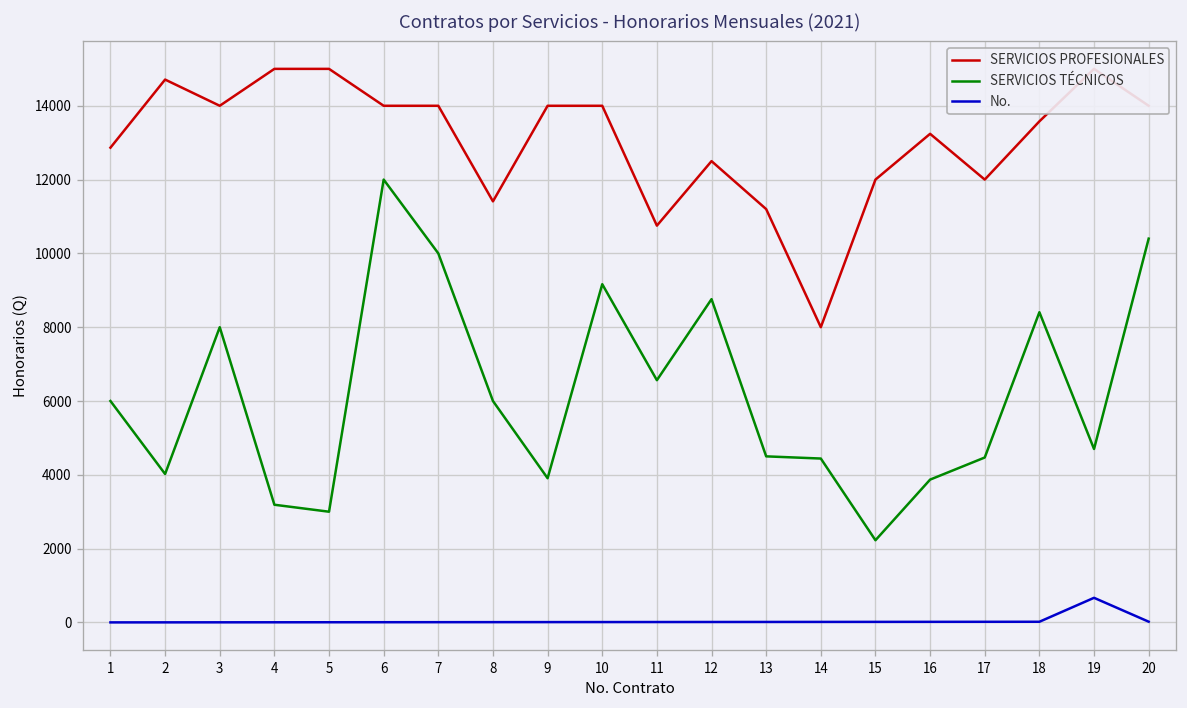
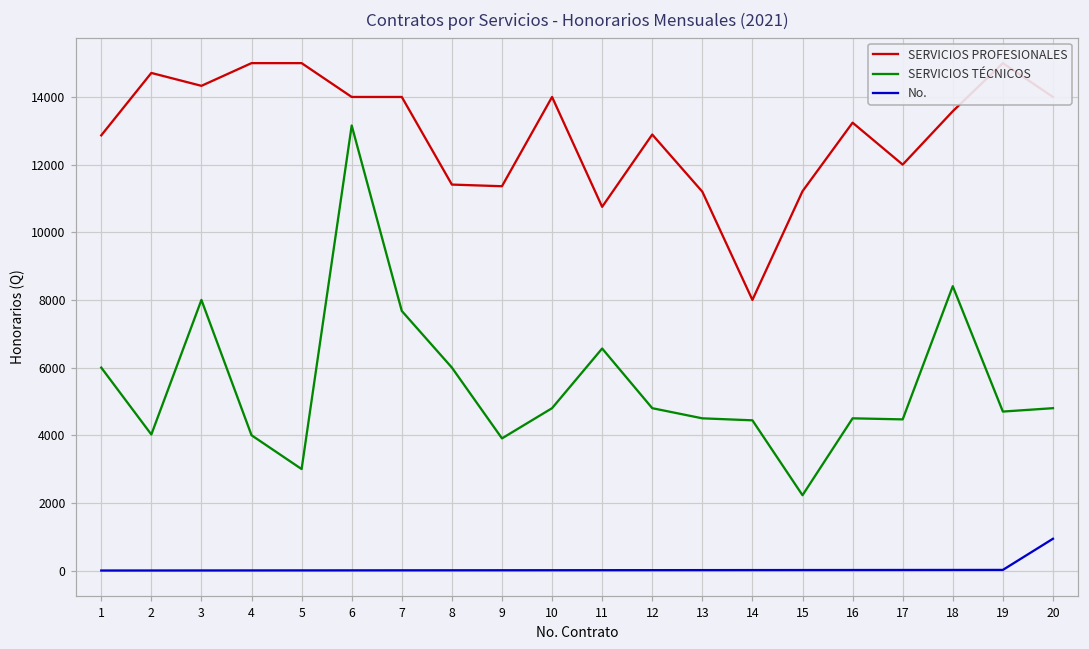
  {
    "SERVICIOS PROFESIONALES": {
      "1": 12900,
      "2": 14700,
-     "3": 14000,
+     "3": 14300,
      "4": 15000,
      "5": 15000,
      "6": 14000,
      "7": 14000,
      "8": 11400,
-     "9": 14000,
+     "9": 11400,
      "10": 14000,
      "11": 10800,
-     "12": 12500,
+     "12": 12900,
      "13": 11200,
      "14": 8000,
-     "15": 12000,
+     "15": 11200,
      "16": 13200,
      "17": 12000,
      "18": 13600
    },
    "SERVICIOS TÉCNICOS": {
      "1": 6000,
      "2": 4000,
      "3": 8000,
-     "4": 3200,
+     "4": 4000,
      "5": 3000,
-     "6": 12000,
-     "7": 10000,
+     "6": 13200,
+     "7": 7700,
      "8": 6000,
      "9": 3900,
-     "10": 9200,
+     "10": 4800,
      "11": 6600,
-     "12": 8800,
+     "12": 4800,
      "13": 4500,
      "14": 4400,
      "15": 2200,
-     "16": 3900,
+     "16": 4500,
      "17": 4500,
      "18": 8400,
      "19": 4700,
-     "20": 10400
+     "20": 4800
    },
    "No.": {
      "1": 0,
      "2": 0,
      "3": 0,
      "4": 0,
      "5": 0,
      "6": 0,
      "7": 0,
      "8": 0,
      "9": 0,
      "10": 0,
      "11": 0,
      "12": 0,
      "13": 0,
      "14": 0,
      "15": 0,
      "16": 0,
      "17": 0,
      "18": 0,
-     "19": 700,
-     "20": 0
+     "19": 0,
+     "20": 900
    }
  }
